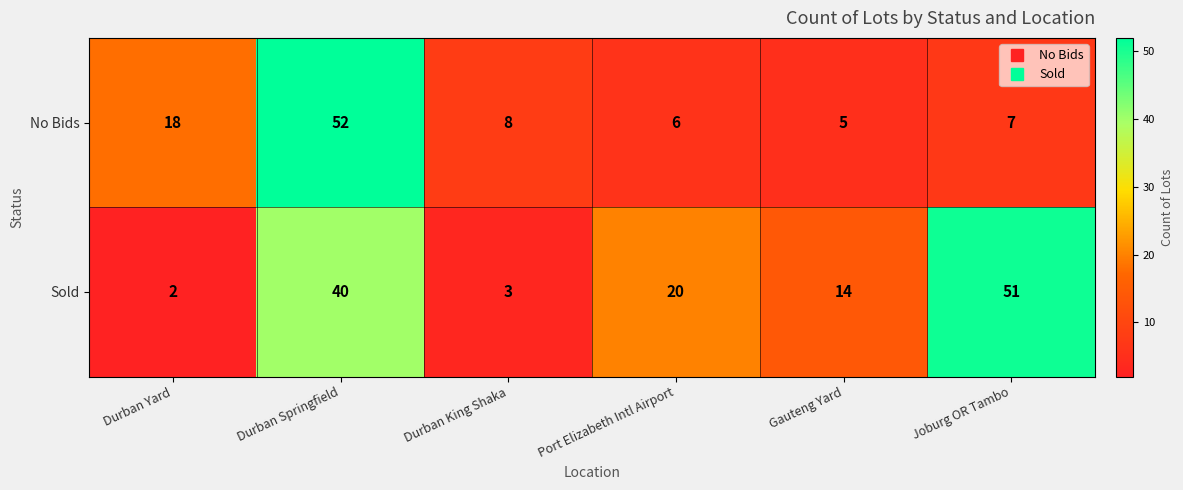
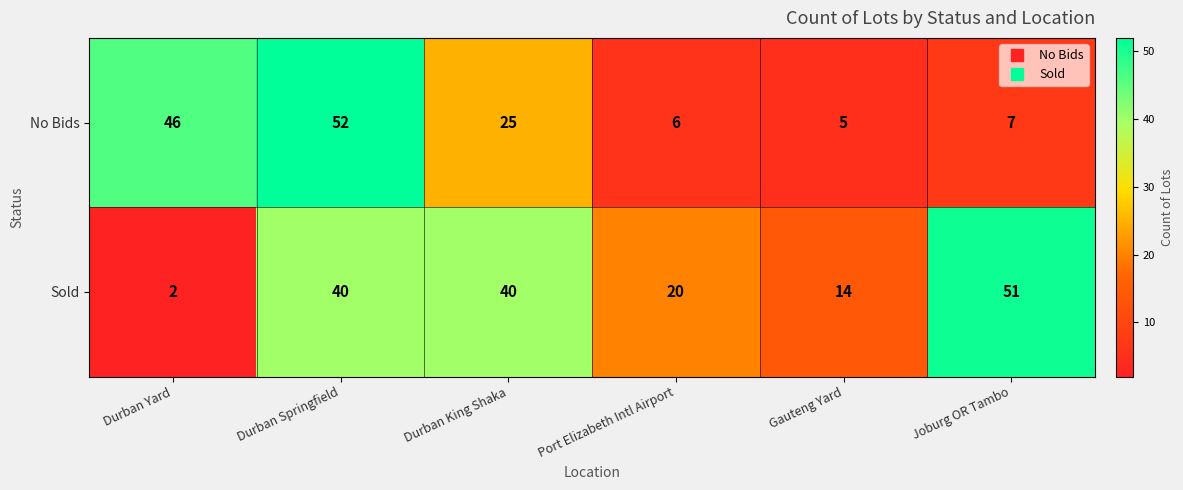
  {
    "No Bids": {
-     "Durban Yard": 18,
+     "Durban Yard": 46,
      "Durban Springfield": 52,
-     "Durban King Shaka": 8,
+     "Durban King Shaka": 25,
      "Port Elizabeth Intl Airport": 6,
      "Gauteng Yard": 5,
      "Joburg OR Tambo": 7
    },
    "Sold": {
      "Durban Yard": 2,
      "Durban Springfield": 40,
-     "Durban King Shaka": 3,
+     "Durban King Shaka": 40,
      "Port Elizabeth Intl Airport": 20,
      "Gauteng Yard": 14,
      "Joburg OR Tambo": 51
    }
  }
